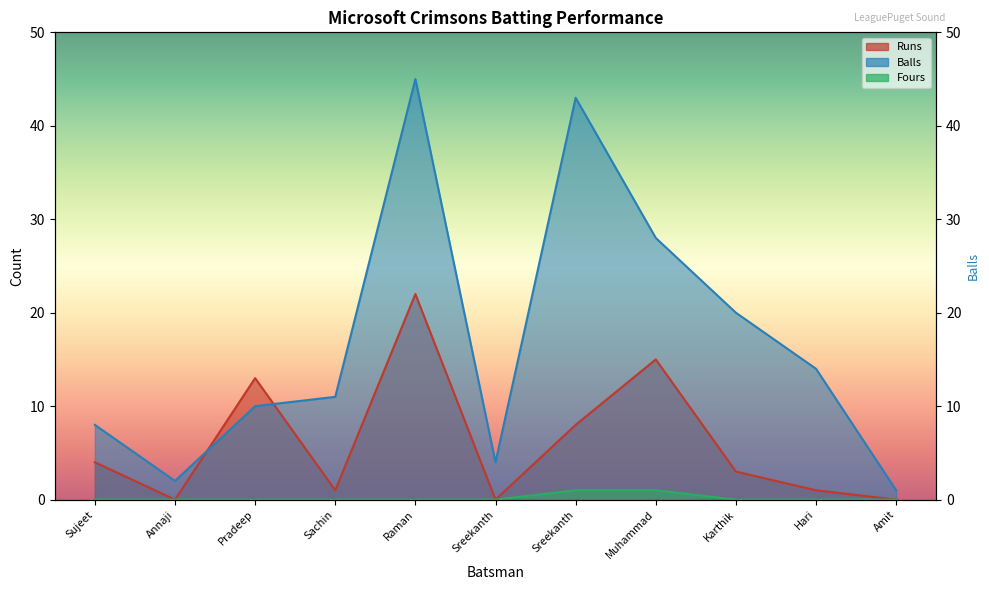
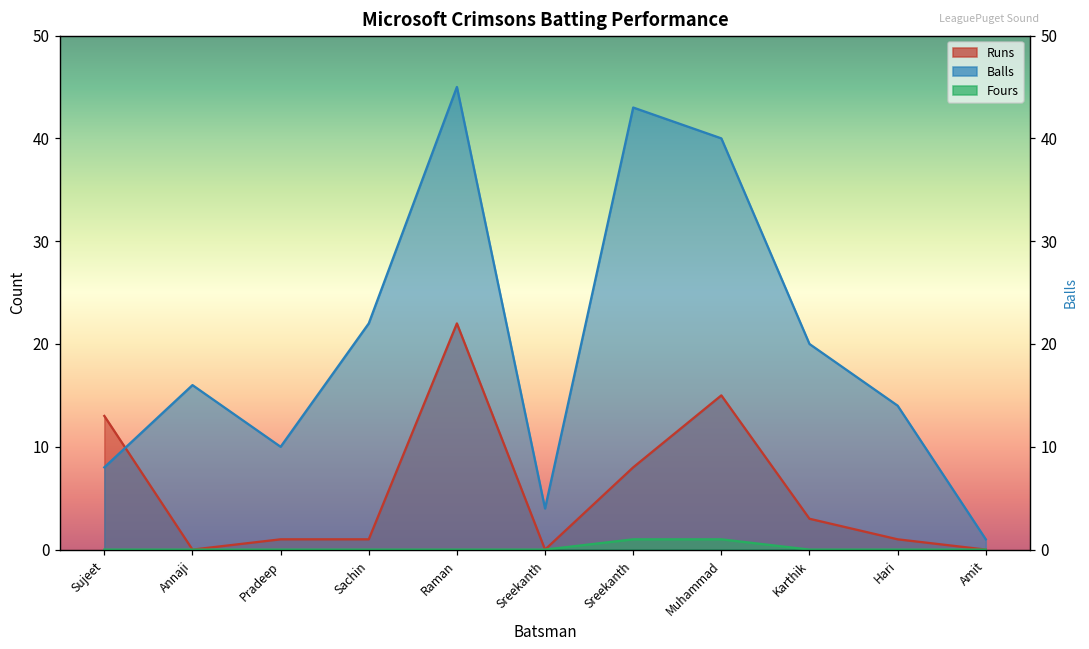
  {
    "Runs": {
-     "Sujeet": 4,
-     "Pradeep": 13,
+     "Sujeet": 13,
+     "Pradeep": 1,
      "Sachin": 1,
      "Raman": 22,
      "Muhammad": 15,
      "Karthik": 3,
      "Hari": 1
    },
    "Balls": {
      "Sujeet": 8,
-     "Annaji": 2,
+     "Annaji": 16,
      "Pradeep": 10,
-     "Sachin": 11,
+     "Sachin": 22,
      "Raman": 45,
-     "Muhammad": 28,
+     "Muhammad": 40,
      "Karthik": 20,
      "Hari": 14,
      "Amit": 1
    },
    "Fours": {
      "Sujeet": 0,
      "Pradeep": 0,
      "Sachin": 0,
      "Raman": 0,
      "Muhammad": 1,
      "Karthik": 0,
      "Hari": 0
    }
  }
